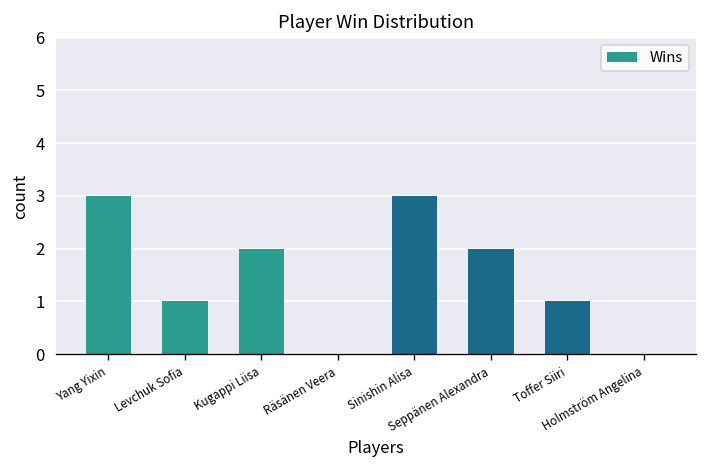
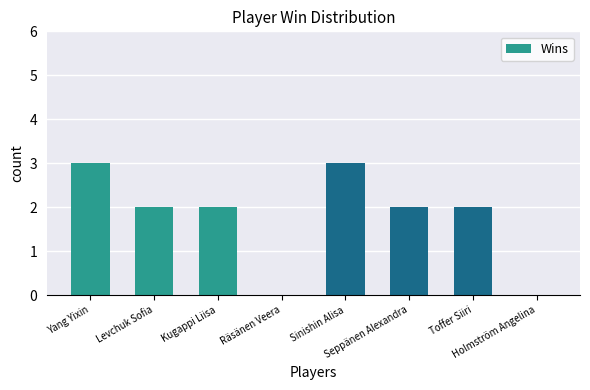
  {
    "Yang Yixin": 3,
-   "Levchuk Sofia": 1,
+   "Levchuk Sofia": 2,
    "Kugappi Liisa": 2,
    "Räsänen Veera": 0,
    "Sinishin Alisa": 3,
    "Seppänen Alexandra": 2,
-   "Toffer Siiri": 1,
+   "Toffer Siiri": 2,
    "Holmström Angelina": 0
  }
